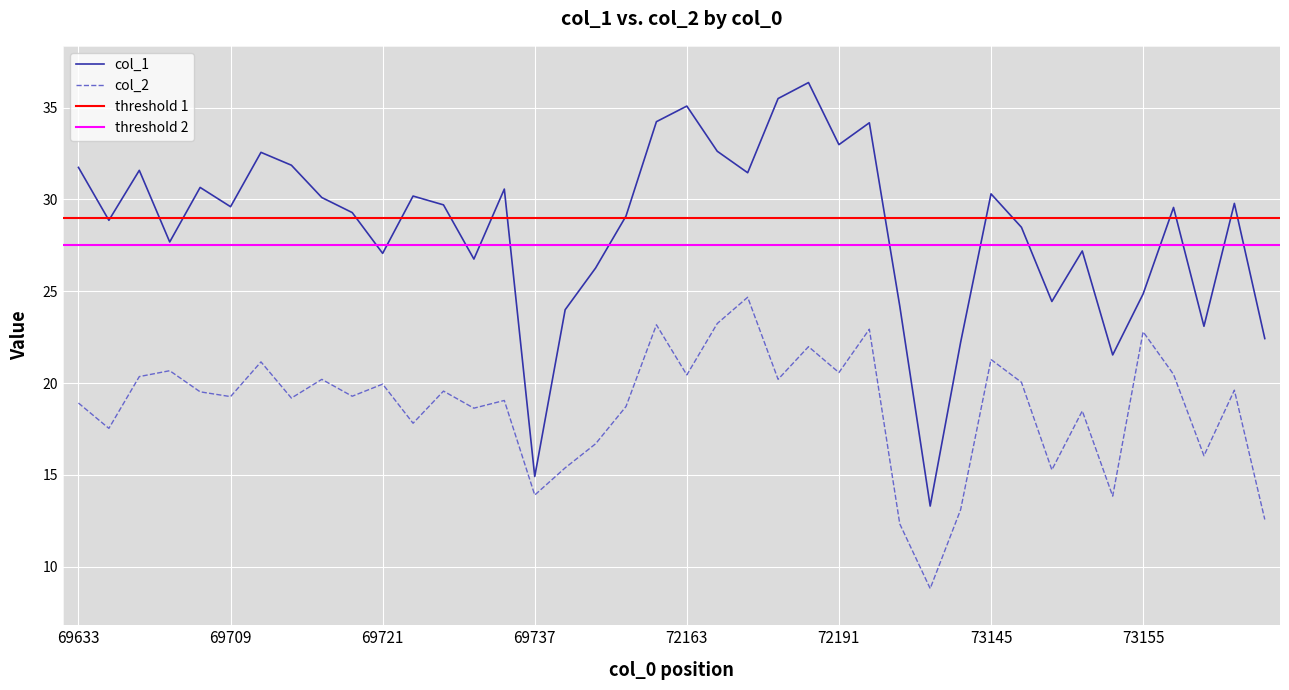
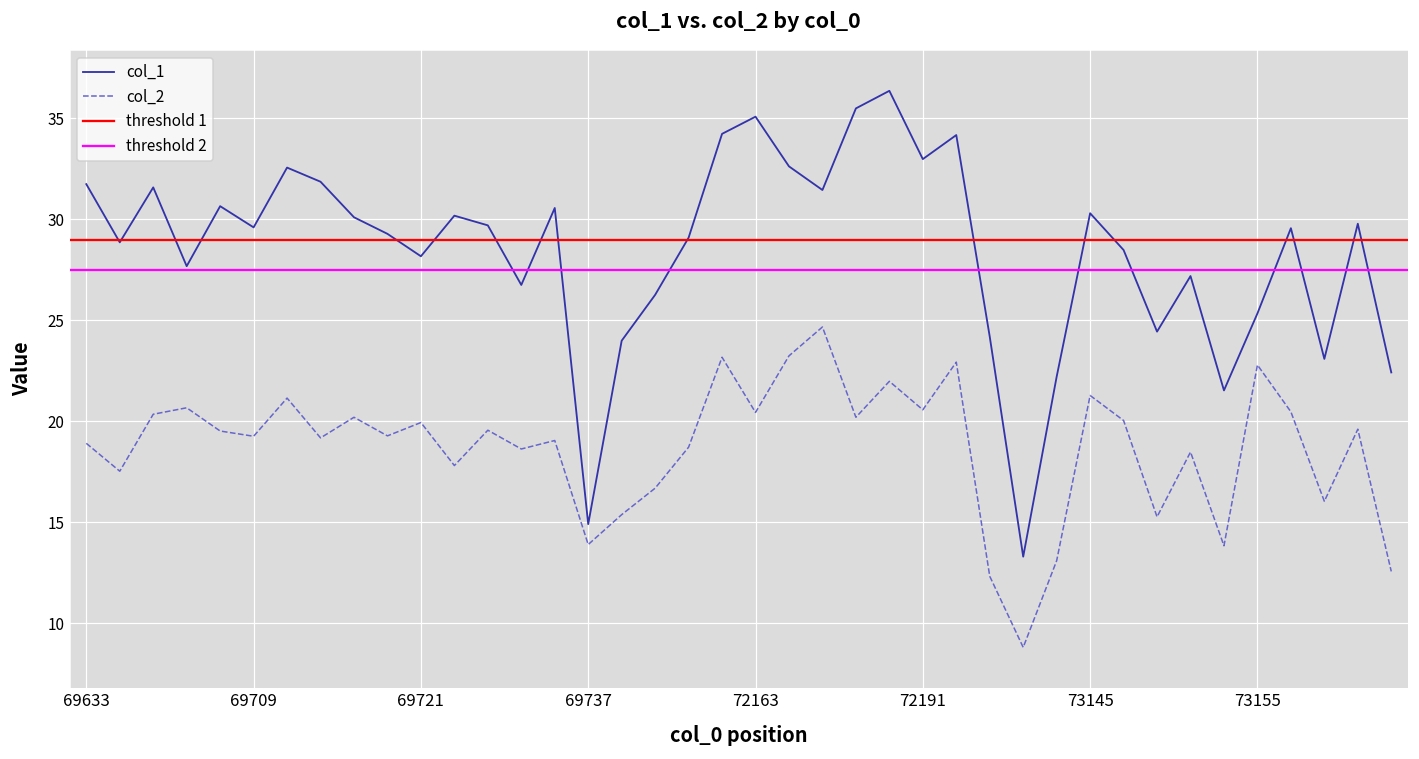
  {
    "col_1": {
      "69633": 31.7,
      "69709": 29.6,
-     "69721": 27.1,
+     "69721": 28.2,
      "69737": 14.9,
      "72163": 35.1,
      "72191": 33.0,
      "73145": 30.3,
-     "73155": 24.9
+     "73155": 25.3
    },
    "col_2": {
      "69633": 18.9,
      "69709": 19.3,
      "69721": 19.9,
      "69737": 13.9,
      "72163": 20.4,
      "72191": 20.6,
      "73145": 21.3,
      "73155": 22.8
    }
  }
